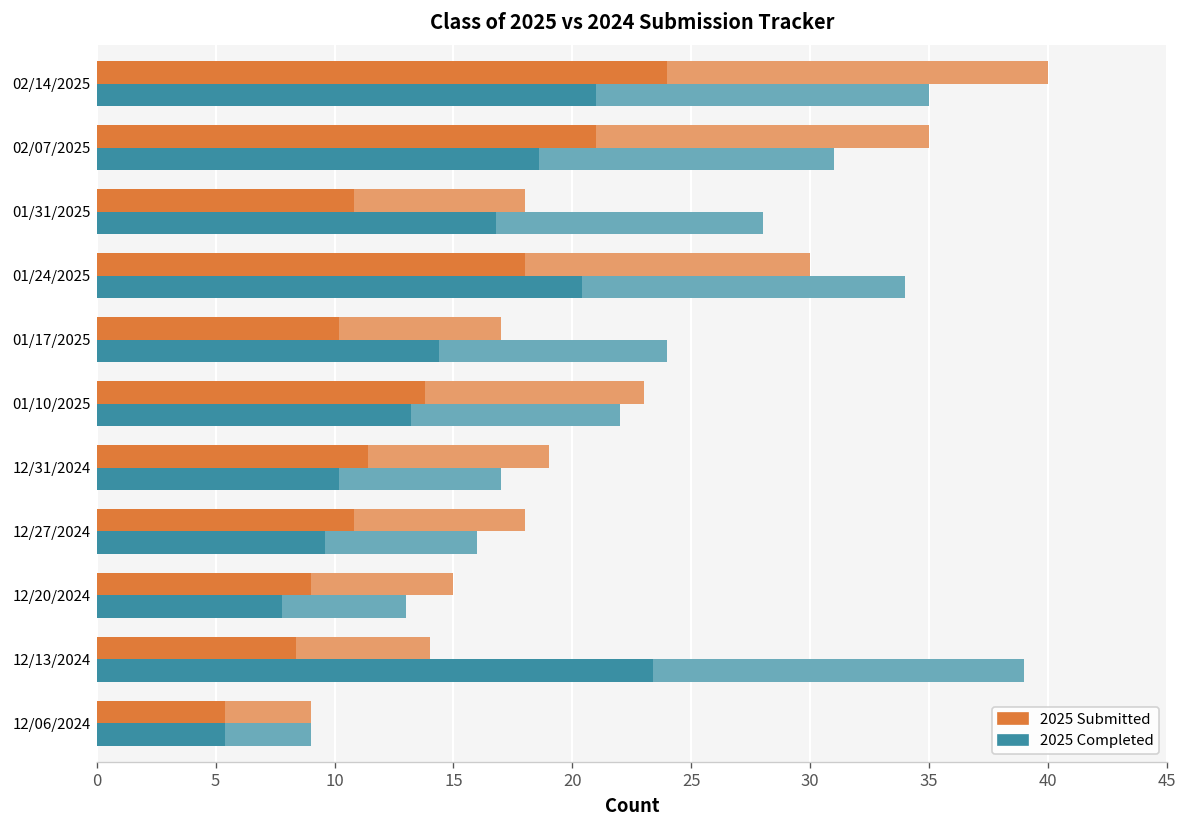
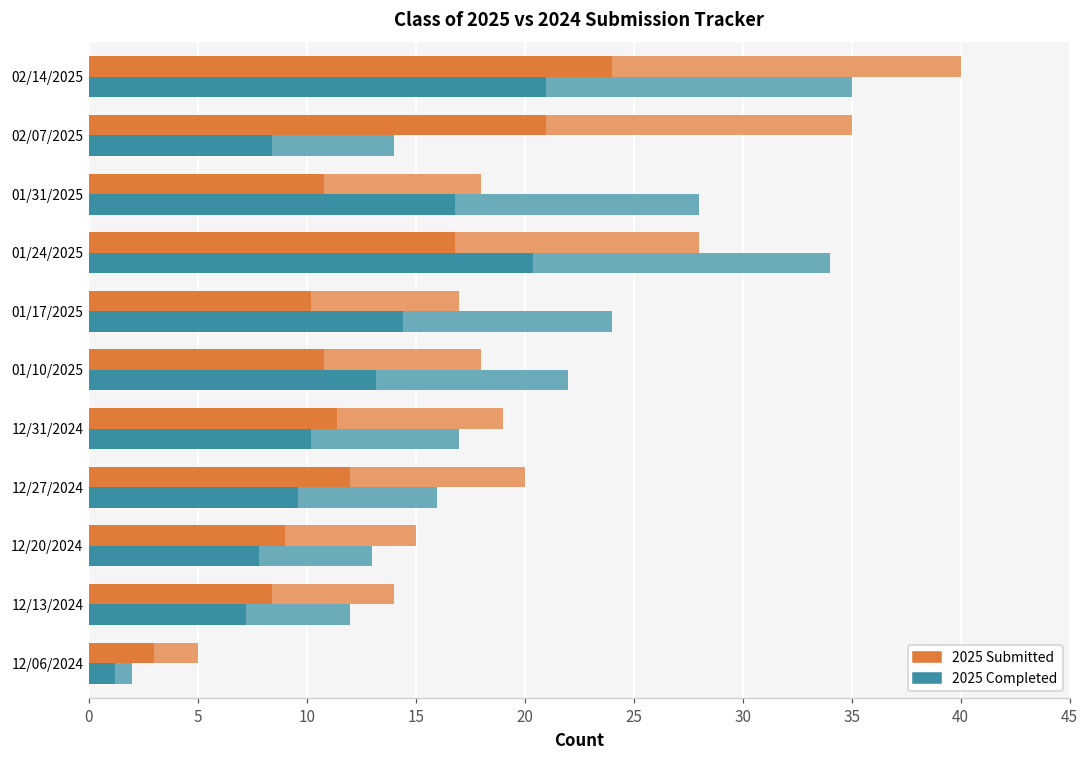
  {
    "2025 Submitted": {
      "02/14/2025": 40,
      "02/07/2025": 35,
      "01/31/2025": 18,
-     "01/24/2025": 30,
+     "01/24/2025": 28,
      "01/17/2025": 17,
-     "01/10/2025": 23,
+     "01/10/2025": 18,
      "12/31/2024": 19,
-     "12/27/2024": 18,
+     "12/27/2024": 20,
      "12/20/2024": 15,
      "12/13/2024": 14,
-     "12/06/2024": 9
+     "12/06/2024": 5
    },
    "2025 Completed": {
      "02/14/2025": 35,
-     "02/07/2025": 31,
+     "02/07/2025": 14,
      "01/31/2025": 28,
      "01/24/2025": 34,
      "01/17/2025": 24,
      "01/10/2025": 22,
      "12/31/2024": 17,
      "12/27/2024": 16,
      "12/20/2024": 13,
-     "12/13/2024": 39,
-     "12/06/2024": 9
+     "12/13/2024": 12,
+     "12/06/2024": 2
    }
  }
